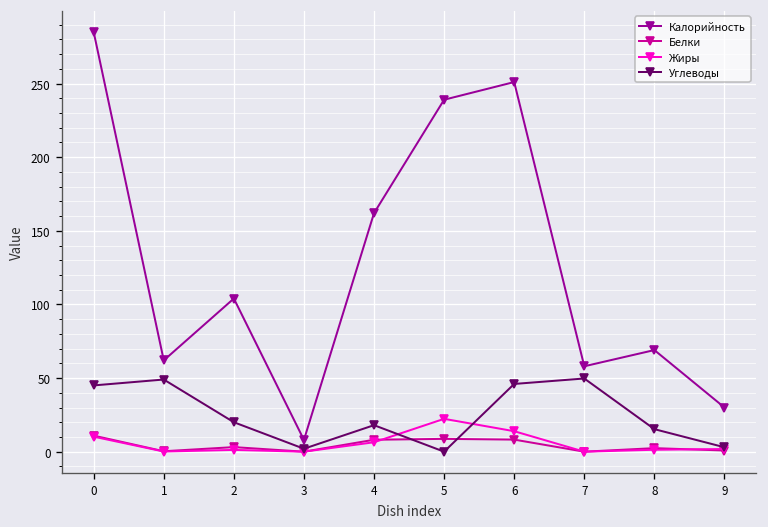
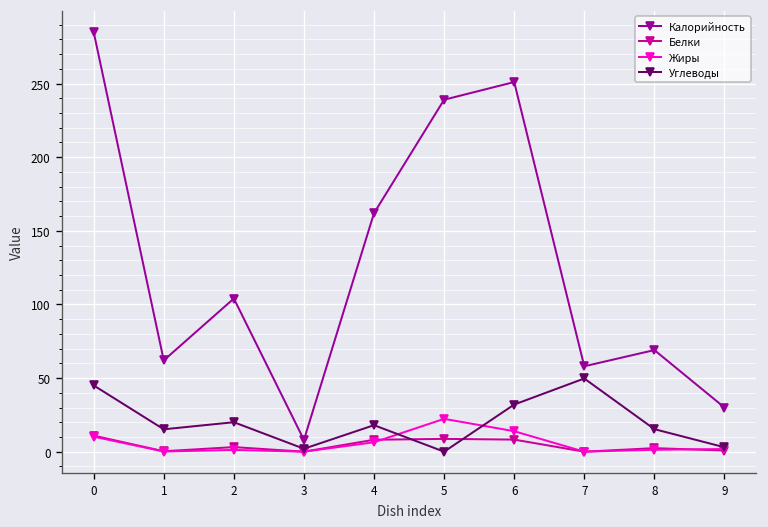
  {
    "Жиры": {
      "5": 22,
      "6": 14
    },
    "Углеводы": {
      "0": 45,
-     "1": 49,
+     "1": 15,
      "2": 20,
      "4": 18,
      "5": 0,
-     "6": 46,
+     "6": 32,
      "7": 50,
      "8": 15
    }
  }
